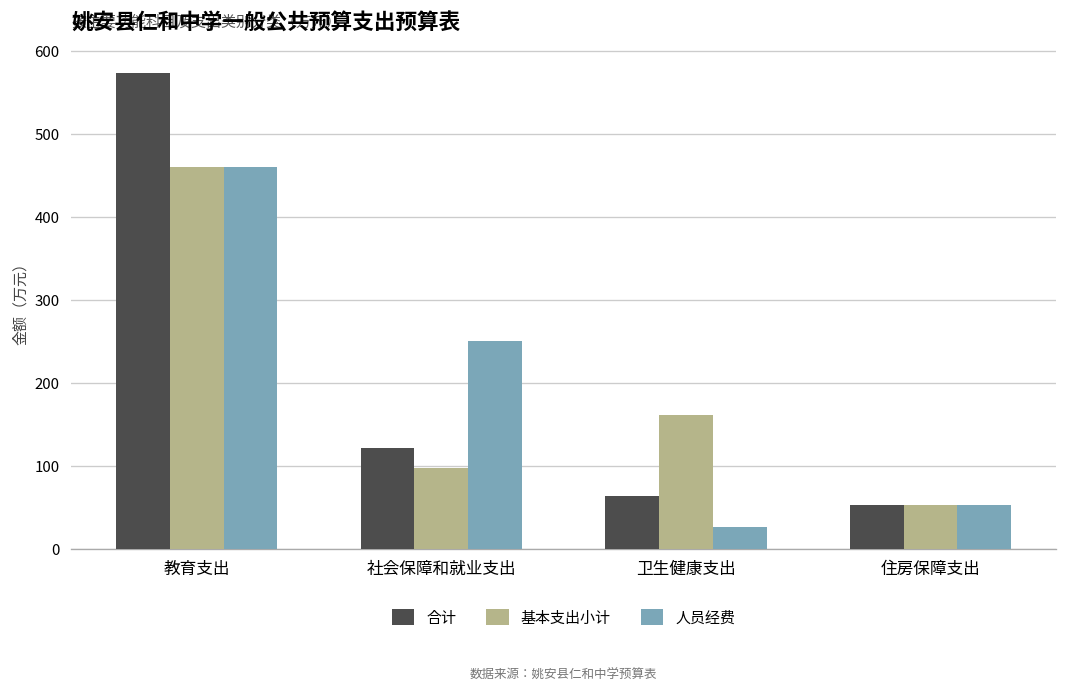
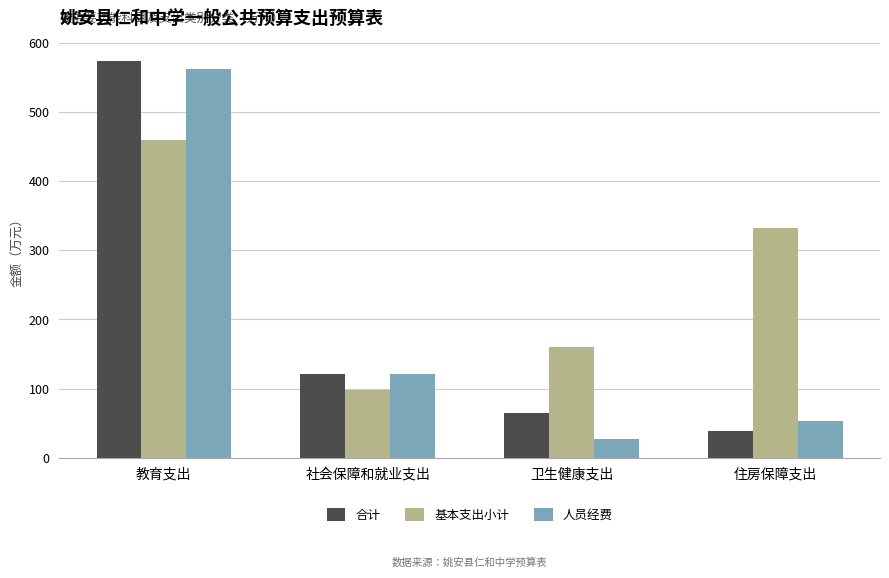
  {
    "合计": {
      "教育支出": 570,
      "社会保障和就业支出": 120,
      "卫生健康支出": 60,
-     "住房保障支出": 50
+     "住房保障支出": 40
    },
    "基本支出小计": {
      "教育支出": 460,
      "社会保障和就业支出": 100,
      "卫生健康支出": 160,
-     "住房保障支出": 50
+     "住房保障支出": 330
    },
    "人员经费": {
-     "教育支出": 460,
-     "社会保障和就业支出": 250,
+     "教育支出": 560,
+     "社会保障和就业支出": 120,
      "卫生健康支出": 30,
      "住房保障支出": 50
    }
  }
